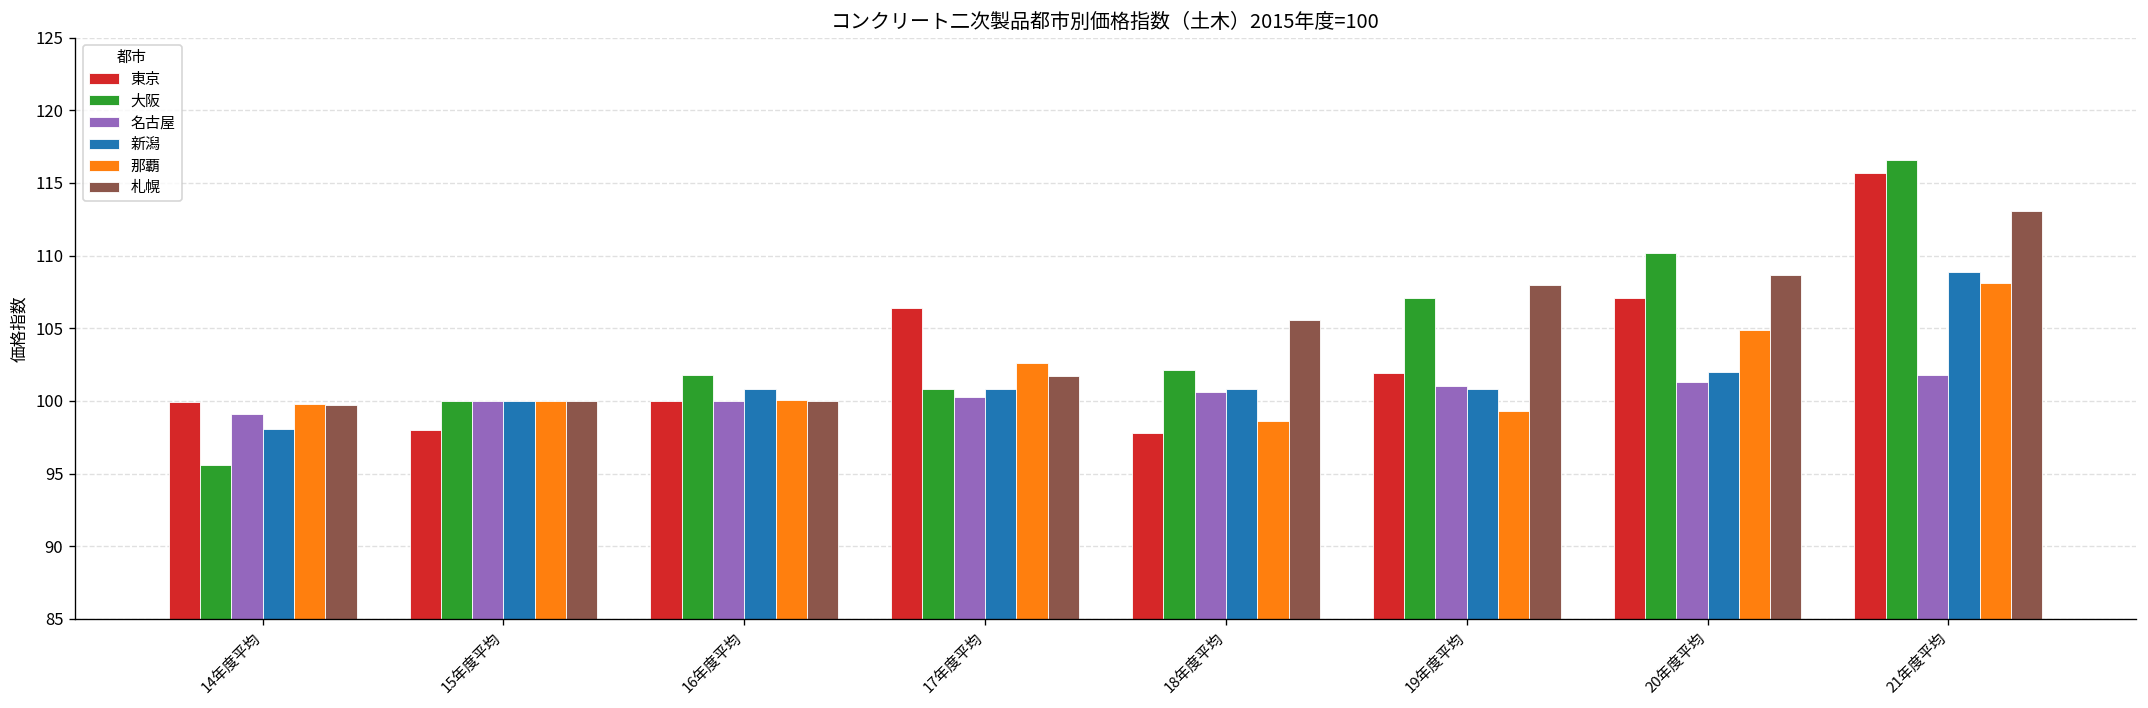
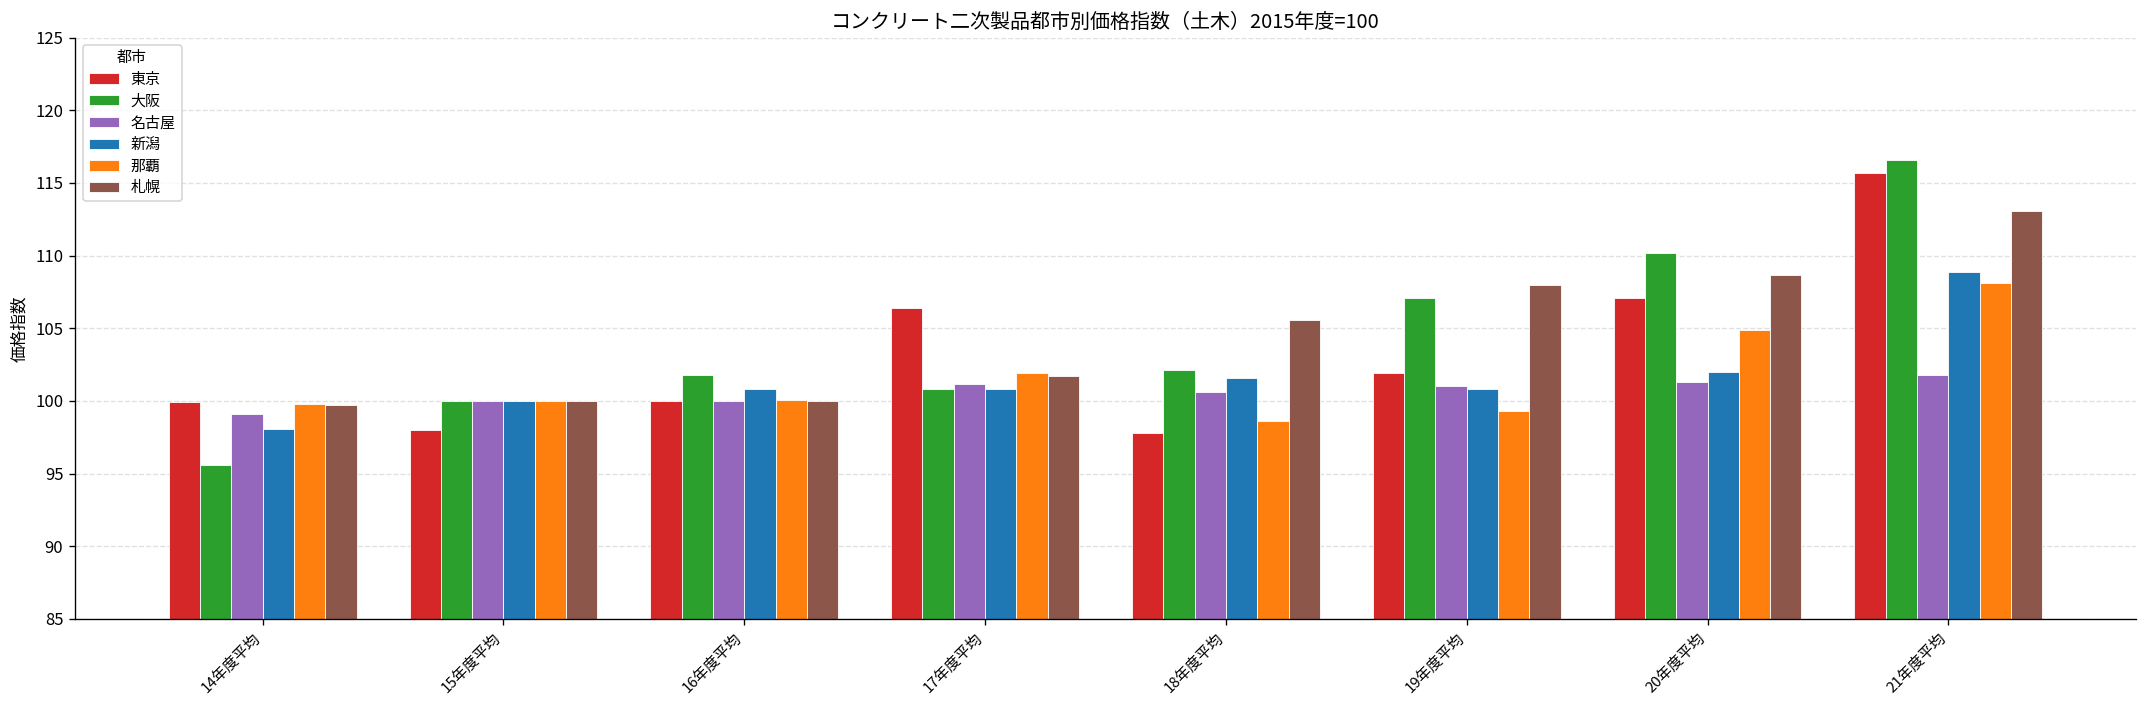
  {
    "東京": {
      "14年度平均": 99.9,
      "15年度平均": 98.0,
      "16年度平均": 100.0,
      "17年度平均": 106.4,
      "18年度平均": 97.8,
      "19年度平均": 101.9,
      "20年度平均": 107.1,
      "21年度平均": 115.7
    },
    "大阪": {
      "14年度平均": 95.6,
      "15年度平均": 100.0,
      "16年度平均": 101.8,
      "17年度平均": 100.8,
      "18年度平均": 102.1,
      "19年度平均": 107.1,
      "20年度平均": 110.2,
      "21年度平均": 116.6
    },
    "名古屋": {
      "14年度平均": 99.1,
      "15年度平均": 100.0,
      "16年度平均": 100.0,
-     "17年度平均": 100.3,
+     "17年度平均": 101.2,
      "18年度平均": 100.6,
      "19年度平均": 101.0,
      "20年度平均": 101.3,
      "21年度平均": 101.8
    },
    "新潟": {
      "14年度平均": 98.1,
      "15年度平均": 100.0,
      "16年度平均": 100.8,
      "17年度平均": 100.8,
-     "18年度平均": 100.8,
+     "18年度平均": 101.6,
      "19年度平均": 100.8,
      "20年度平均": 102.0,
      "21年度平均": 108.9
    },
    "那覇": {
      "14年度平均": 99.8,
      "15年度平均": 100.0,
      "16年度平均": 100.1,
-     "17年度平均": 102.6,
+     "17年度平均": 101.9,
      "18年度平均": 98.6,
      "19年度平均": 99.3,
      "20年度平均": 104.9,
      "21年度平均": 108.1
    },
    "札幌": {
      "14年度平均": 99.7,
      "15年度平均": 100.0,
      "16年度平均": 100.0,
      "17年度平均": 101.7,
      "18年度平均": 105.6,
      "19年度平均": 108.0,
      "20年度平均": 108.7,
      "21年度平均": 113.1
    }
  }
